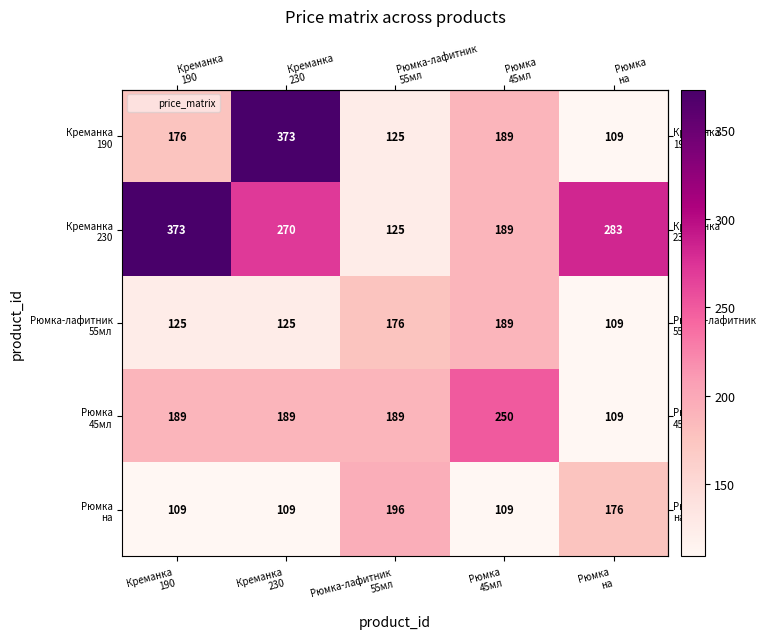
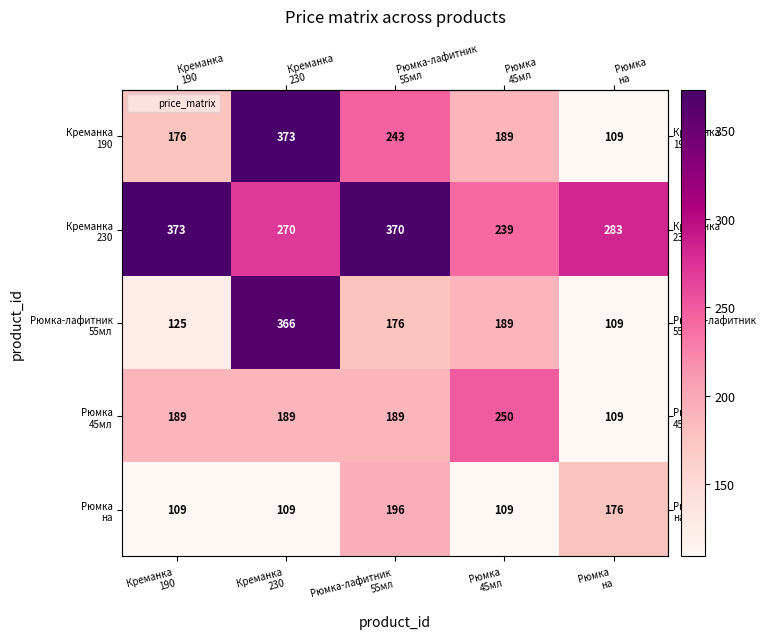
  {
    "Креманка 190": {
      "Креманка 190": 176,
      "Креманка 230": 373,
-     "Рюмка-лафитник 55мл": 125,
+     "Рюмка-лафитник 55мл": 243,
      "Рюмка 45мл": 189,
      "Рюмка на": 109
    },
    "Креманка 230": {
      "Креманка 190": 373,
      "Креманка 230": 270,
-     "Рюмка-лафитник 55мл": 125,
-     "Рюмка 45мл": 189,
+     "Рюмка-лафитник 55мл": 370,
+     "Рюмка 45мл": 239,
      "Рюмка на": 283
    },
    "Рюмка-лафитник 55мл": {
      "Креманка 190": 125,
-     "Креманка 230": 125,
+     "Креманка 230": 366,
      "Рюмка-лафитник 55мл": 176,
      "Рюмка 45мл": 189,
      "Рюмка на": 109
    },
    "Рюмка 45мл": {
      "Креманка 190": 189,
      "Креманка 230": 189,
      "Рюмка-лафитник 55мл": 189,
      "Рюмка 45мл": 250,
      "Рюмка на": 109
    },
    "Рюмка на": {
      "Креманка 190": 109,
      "Креманка 230": 109,
      "Рюмка-лафитник 55мл": 196,
      "Рюмка 45мл": 109,
      "Рюмка на": 176
    }
  }
